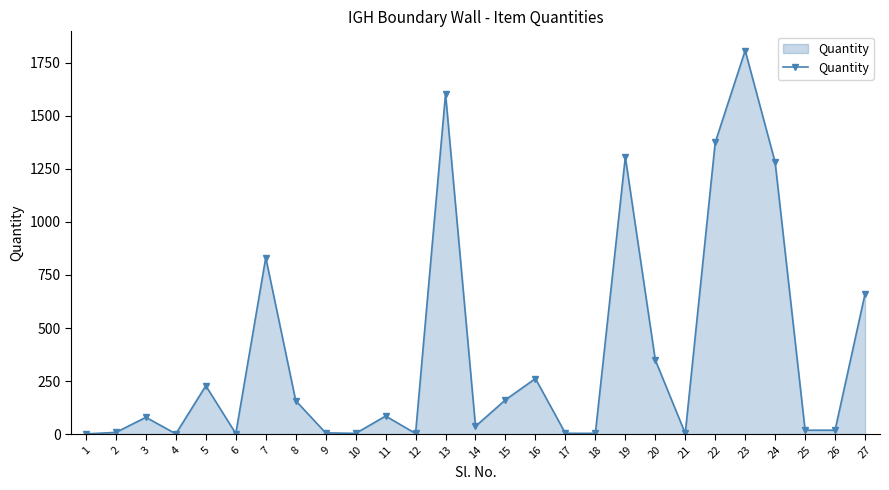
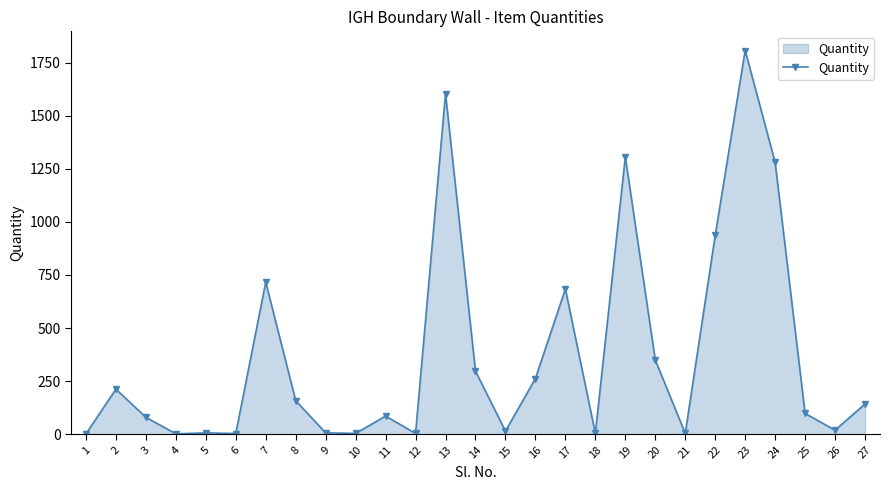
  {
    "1": 0,
-   "2": 10,
+   "2": 210,
    "3": 80,
    "4": 0,
-   "5": 230,
+   "5": 10,
    "6": 0,
-   "7": 830,
+   "7": 720,
    "8": 160,
    "9": 10,
    "10": 0,
    "11": 90,
    "12": 0,
    "13": 1600,
-   "14": 40,
-   "15": 160,
+   "14": 300,
+   "15": 10,
    "16": 260,
-   "17": 0,
+   "17": 680,
    "18": 0,
    "19": 1310,
    "20": 350,
    "21": 0,
-   "22": 1370,
+   "22": 940,
    "23": 1810,
    "24": 1280,
-   "25": 20,
+   "25": 100,
    "26": 20,
-   "27": 660
+   "27": 140
  }
